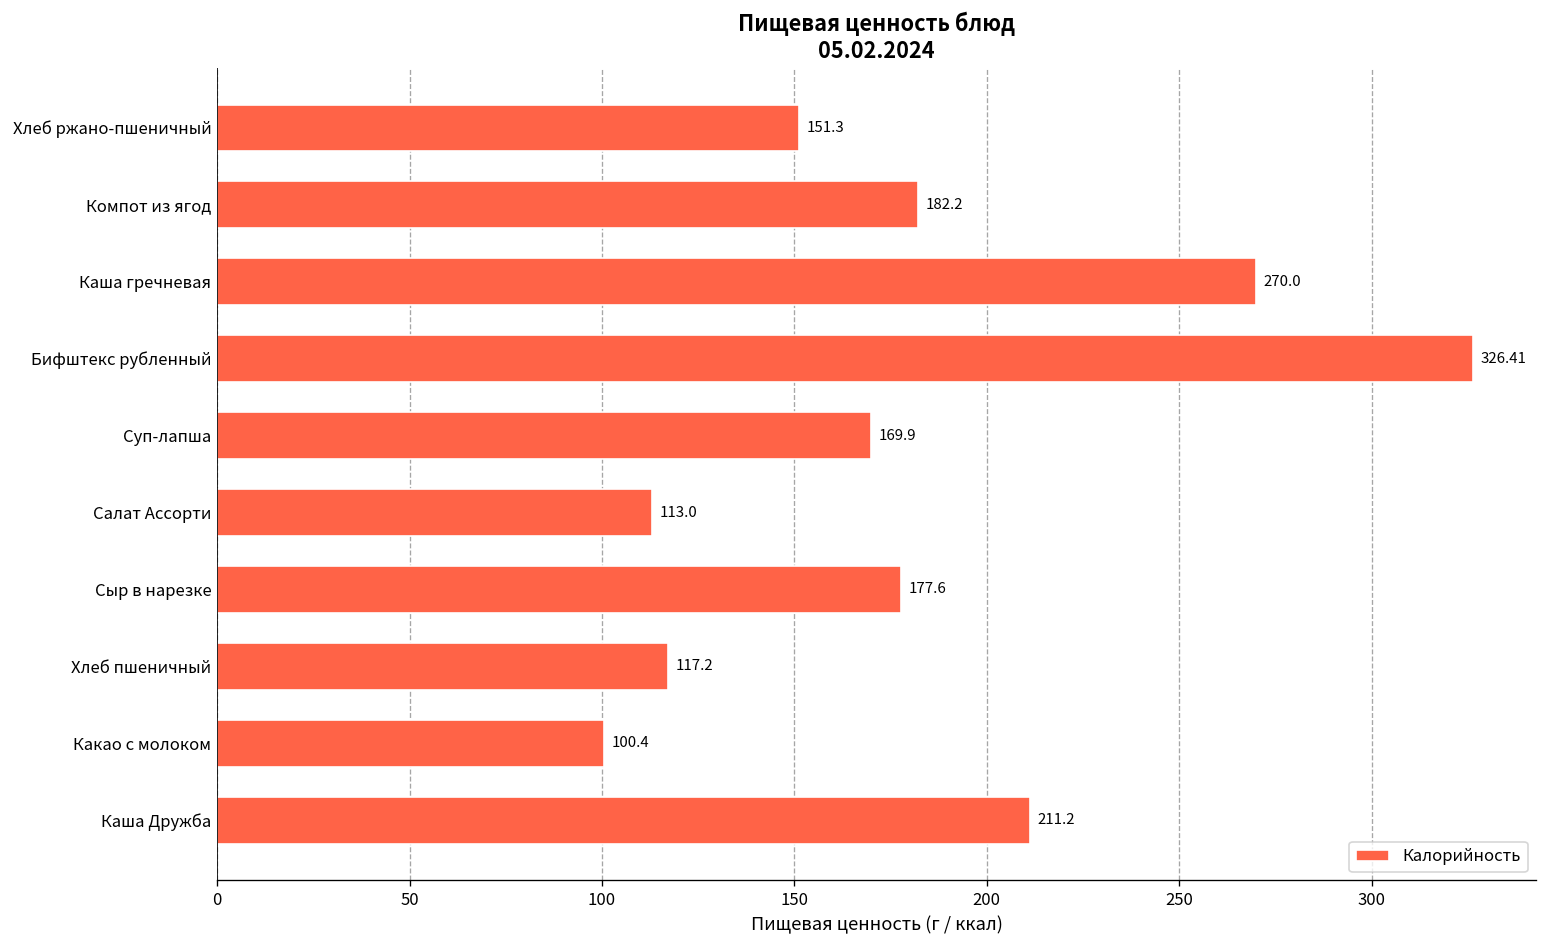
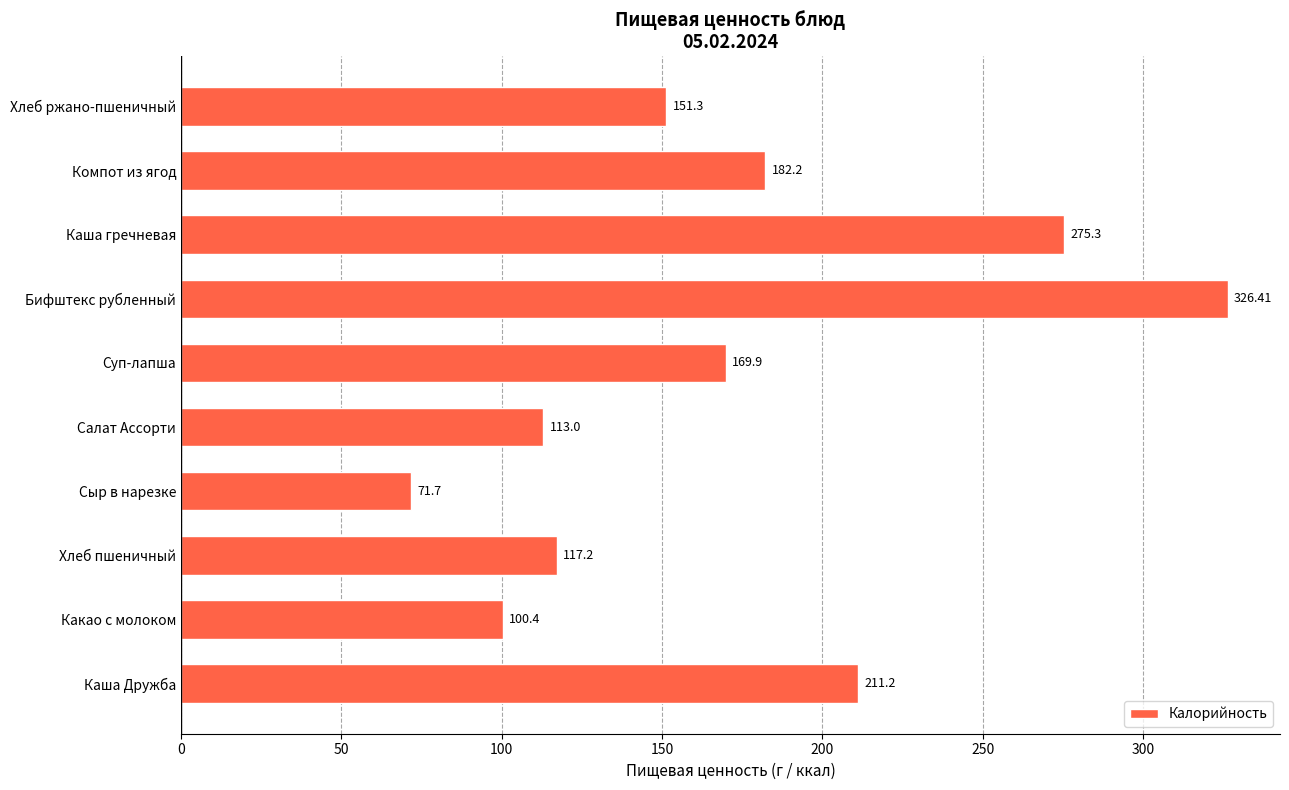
  {
    "Хлеб ржано-пшеничный": 151.3,
    "Компот из ягод": 182.2,
-   "Каша гречневая": 270.0,
+   "Каша гречневая": 275.3,
    "Бифштекс рубленный": 326.41,
    "Суп-лапша": 169.9,
    "Салат Ассорти": 113.0,
-   "Сыр в нарезке": 177.6,
+   "Сыр в нарезке": 71.7,
    "Хлеб пшеничный": 117.2,
    "Какао с молоком": 100.4,
    "Каша Дружба": 211.2
  }
